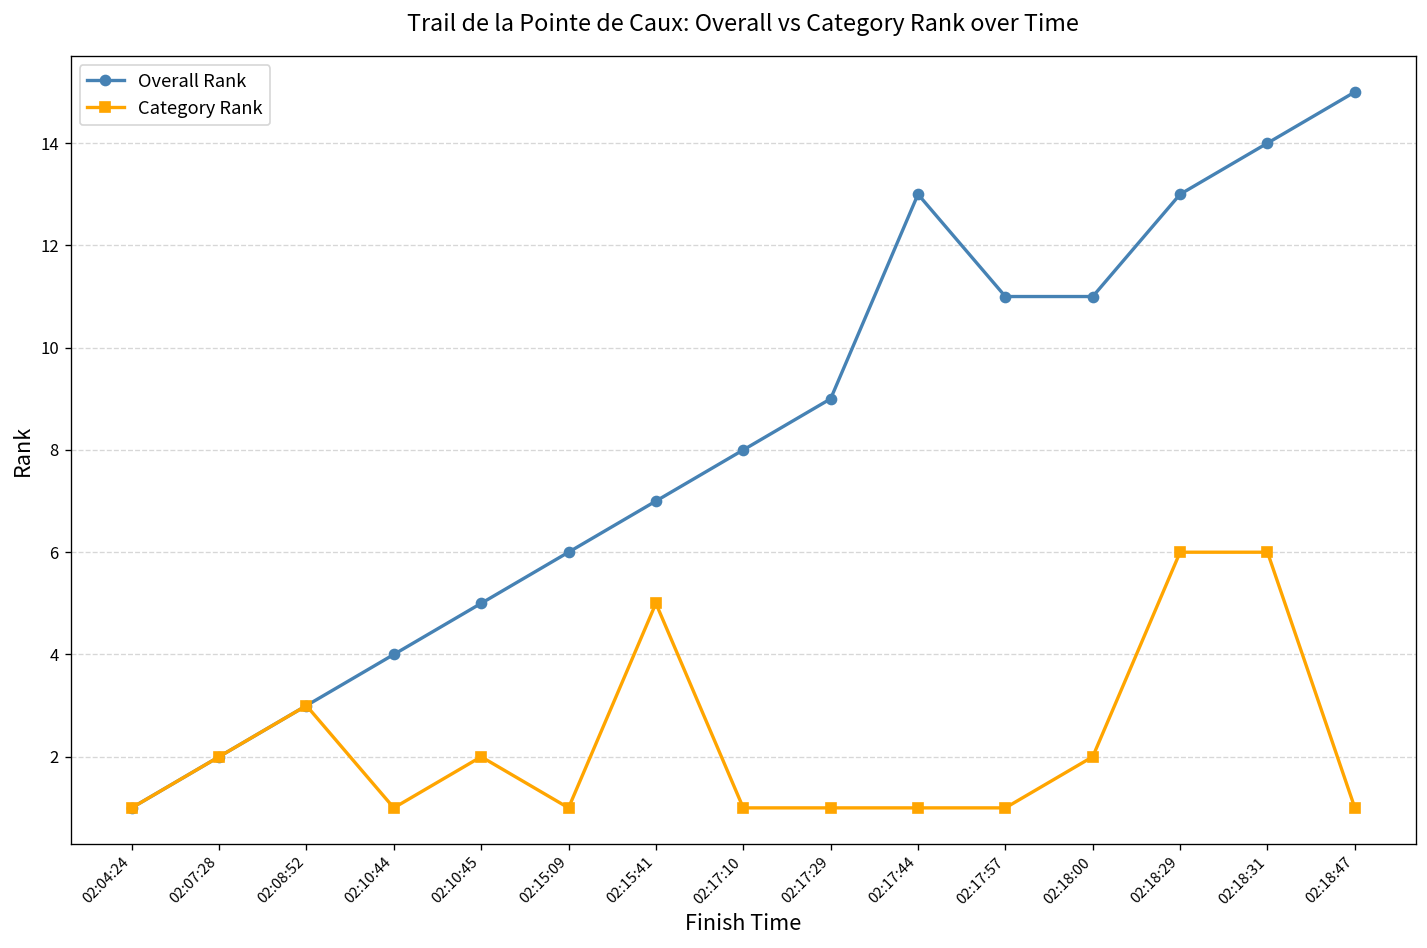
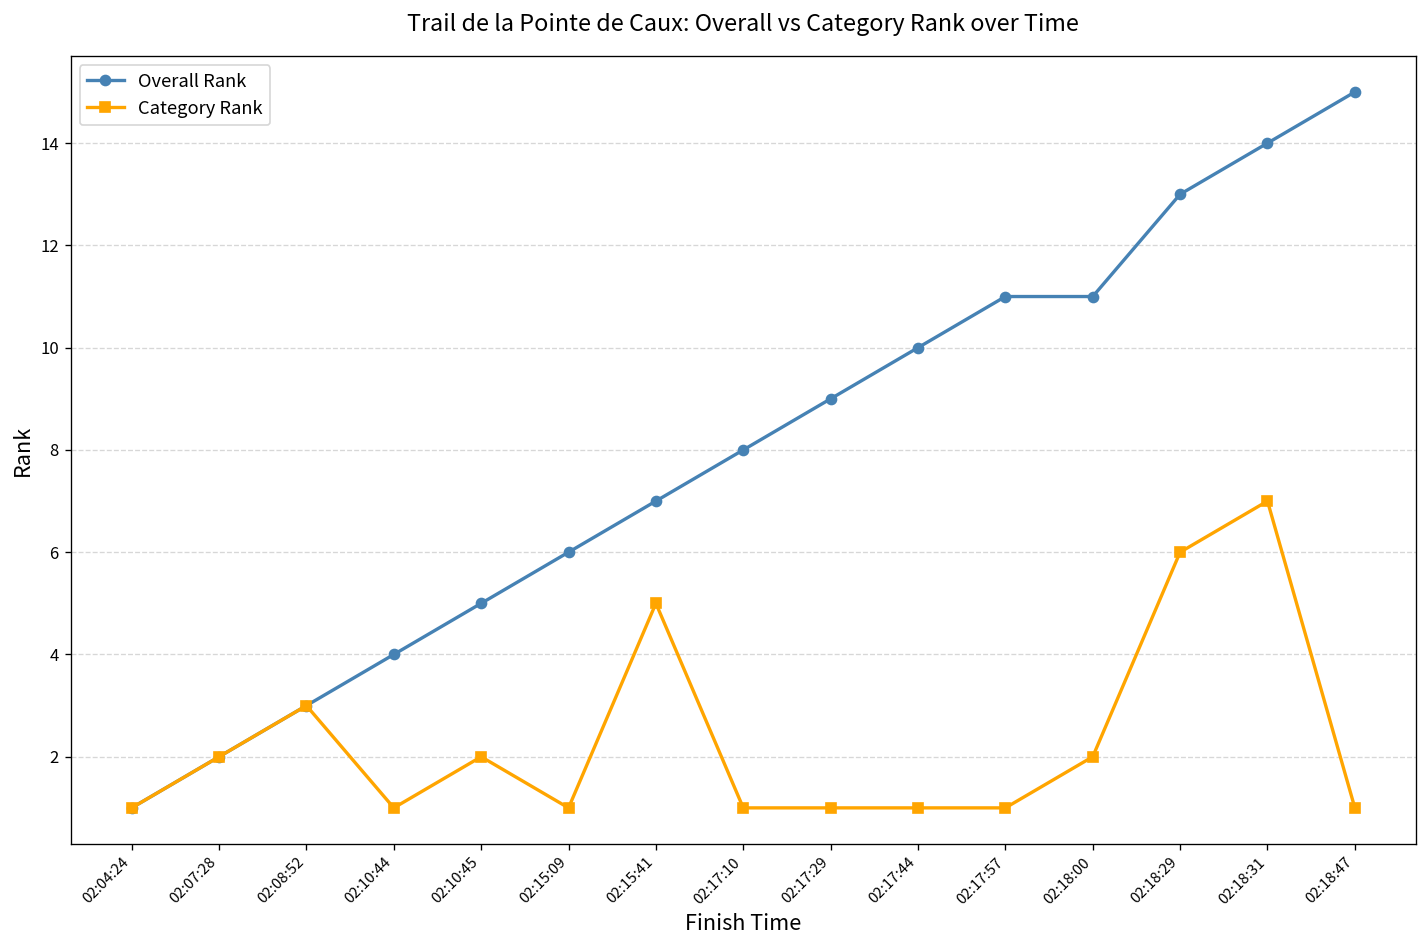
  {
    "Overall Rank": {
      "02:10:44": 4,
      "02:10:45": 5,
      "02:15:09": 6,
      "02:15:41": 7,
      "02:17:10": 8,
      "02:17:29": 9,
-     "02:17:44": 13,
+     "02:17:44": 10,
      "02:17:57": 11,
      "02:18:00": 11,
      "02:18:29": 13,
      "02:18:31": 14,
      "02:18:47": 15
    },
    "Category Rank": {
      "02:10:44": 1,
      "02:10:45": 2,
      "02:15:09": 1,
      "02:15:41": 5,
      "02:17:10": 1,
      "02:17:29": 1,
      "02:17:44": 1,
      "02:17:57": 1,
      "02:18:00": 2,
      "02:18:29": 6,
-     "02:18:31": 6,
+     "02:18:31": 7,
      "02:18:47": 1
    }
  }
